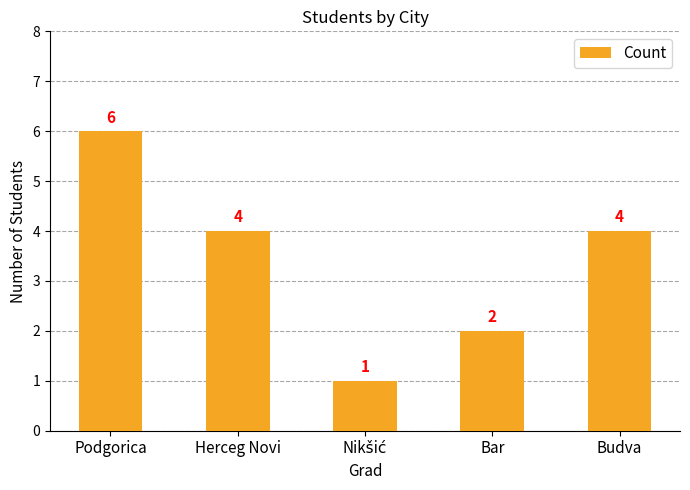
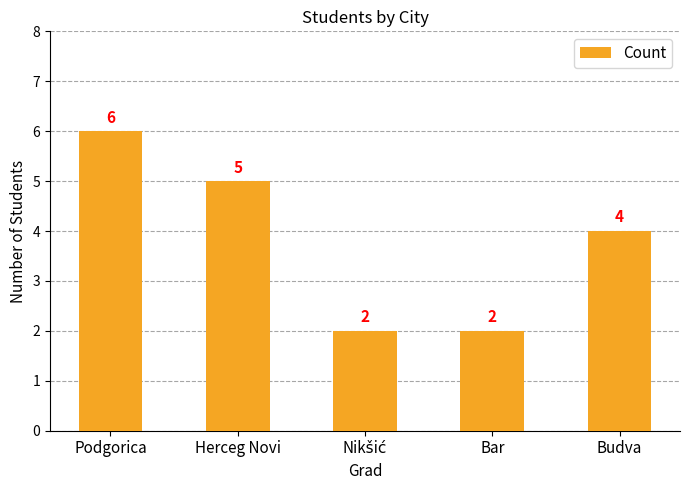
  {
    "Podgorica": 6,
-   "Herceg Novi": 4,
-   "Nikšić": 1,
+   "Herceg Novi": 5,
+   "Nikšić": 2,
    "Bar": 2,
    "Budva": 4
  }
